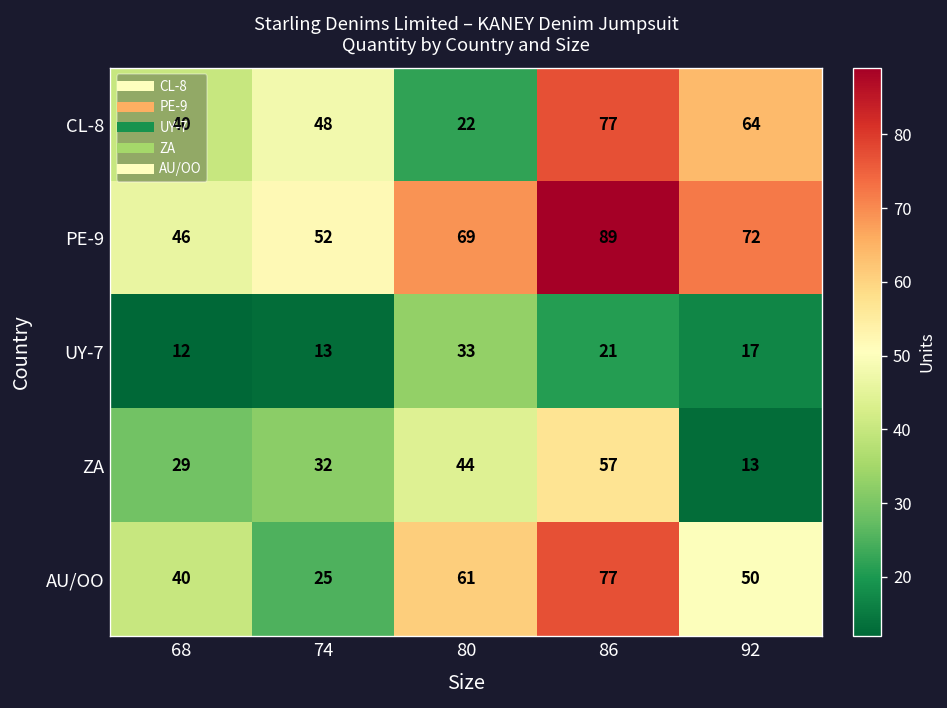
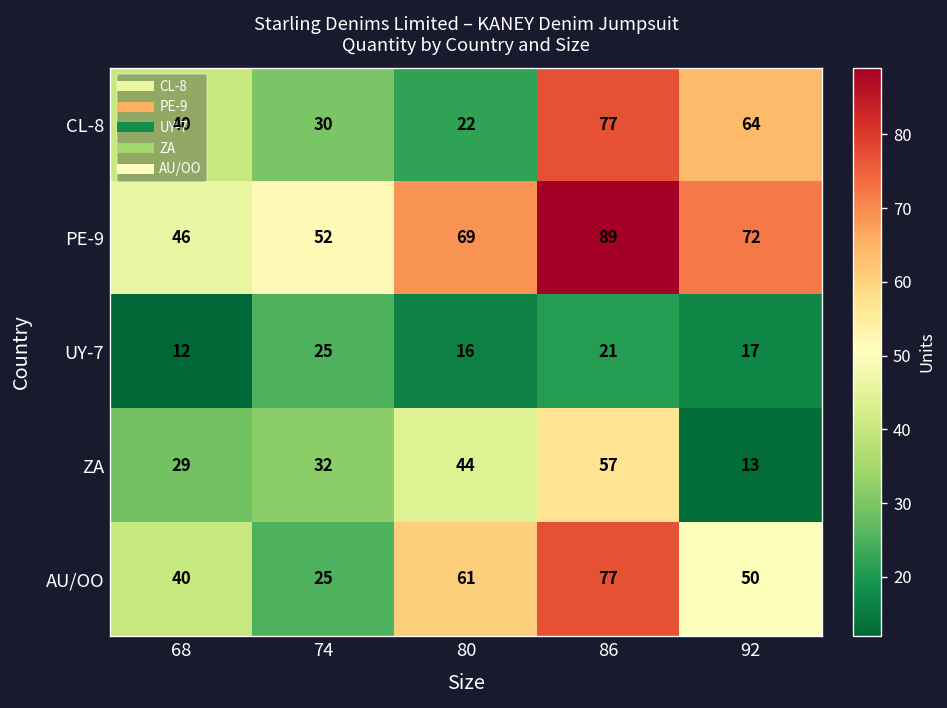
  {
    "CL-8": {
-     "74": 48,
+     "74": 30,
      "80": 22,
      "86": 77,
      "92": 64
    },
    "PE-9": {
      "68": 46,
      "74": 52,
      "80": 69,
      "86": 89,
      "92": 72
    },
    "UY-7": {
      "68": 12,
-     "74": 13,
-     "80": 33,
+     "74": 25,
+     "80": 16,
      "86": 21,
      "92": 17
    },
    "ZA": {
      "68": 29,
      "74": 32,
      "80": 44,
      "86": 57,
      "92": 13
    },
    "AU/OO": {
      "68": 40,
      "74": 25,
      "80": 61,
      "86": 77,
      "92": 50
    }
  }
